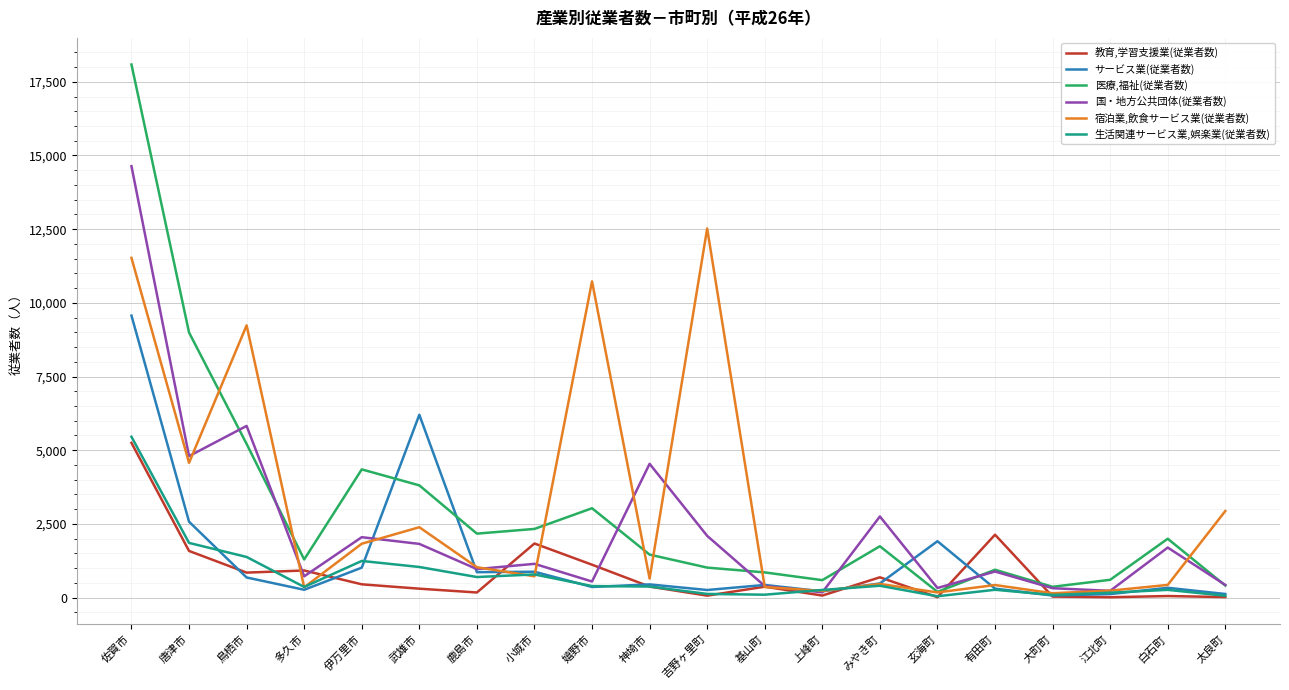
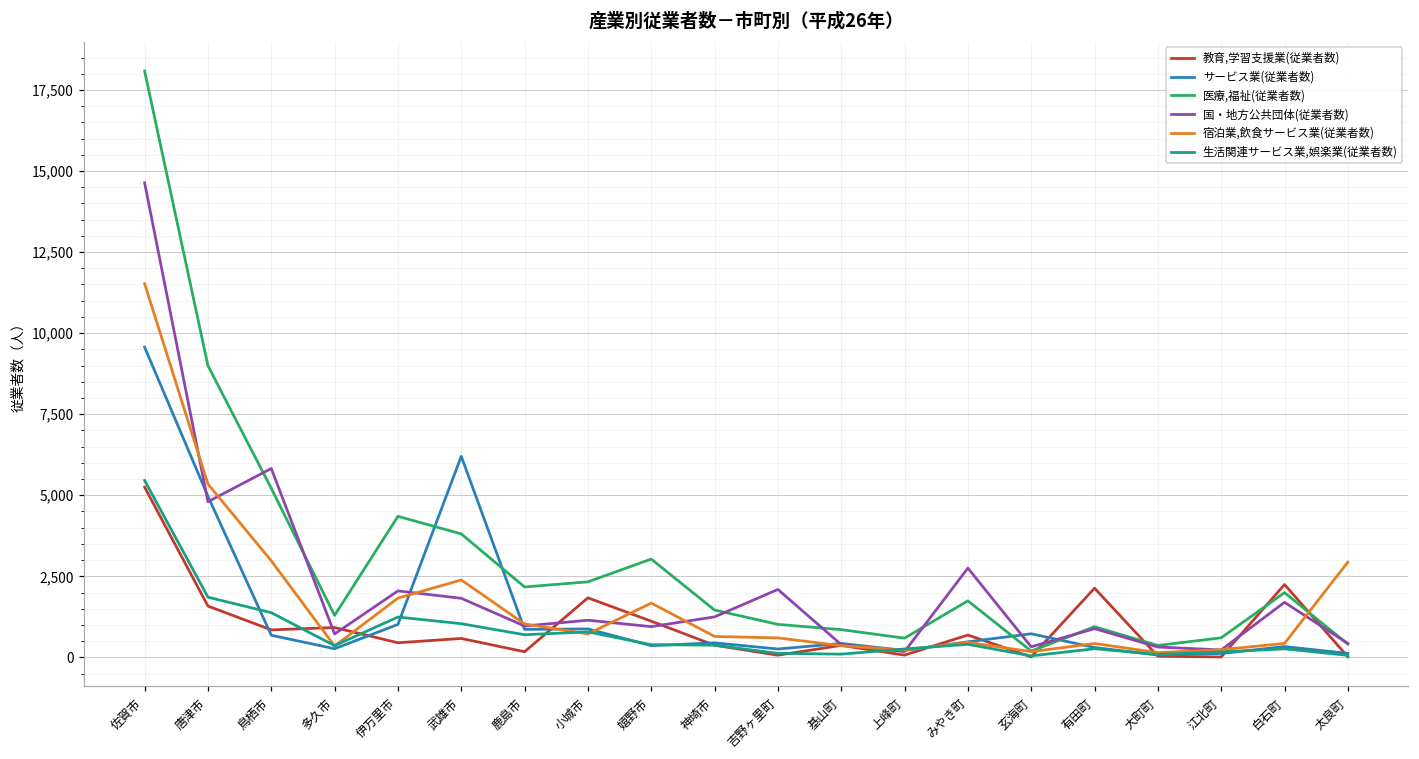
  {
    "教育,学習支援業(従業者数)": {
      "佐賀市": "5,300",
      "唐津市": "1,600",
      "鳥栖市": "800",
      "多久市": "900",
      "伊万里市": "500",
-     "武雄市": "300",
+     "武雄市": "600",
      "鹿島市": "200",
      "小城市": "1,800",
      "嬉野市": "1,100",
      "上峰町": "100",
      "みやき町": "700",
      "有田町": "2,100",
      "江北町": "0",
-     "白石町": "100"
+     "白石町": "2,200"
    },
    "サービス業(従業者数)": {
      "佐賀市": "9,600",
-     "唐津市": "2,600",
+     "唐津市": "5,000",
      "鳥栖市": "700",
      "伊万里市": "1,000",
      "武雄市": "6,200",
      "鹿島市": "900",
      "小城市": "900",
      "吉野ヶ里町": "300",
-     "玄海町": "1,900"
+     "玄海町": "700"
    },
    "国・地方公共団体(従業者数)": {
      "佐賀市": "14,600",
      "唐津市": "4,800",
      "鳥栖市": "5,800",
      "多久市": "700",
      "伊万里市": "2,100",
      "武雄市": "1,800",
      "小城市": "1,100",
-     "嬉野市": "500",
-     "神埼市": "4,500",
+     "嬉野市": "900",
+     "神埼市": "1,200",
      "吉野ヶ里町": "2,100",
      "みやき町": "2,800",
      "玄海町": "300",
      "白石町": "1,700"
    },
    "宿泊業,飲食サービス業(従業者数)": {
      "佐賀市": "11,500",
-     "唐津市": "4,600",
-     "鳥栖市": "9,200",
+     "唐津市": "5,300",
+     "鳥栖市": "3,000",
      "伊万里市": "1,800",
      "武雄市": "2,400",
-     "嬉野市": "10,700",
+     "嬉野市": "1,700",
      "神埼市": "600",
-     "吉野ヶ里町": "12,500",
+     "吉野ヶ里町": "600",
      "有田町": "400",
      "白石町": "400",
      "太良町": "2,900"
    }
  }
